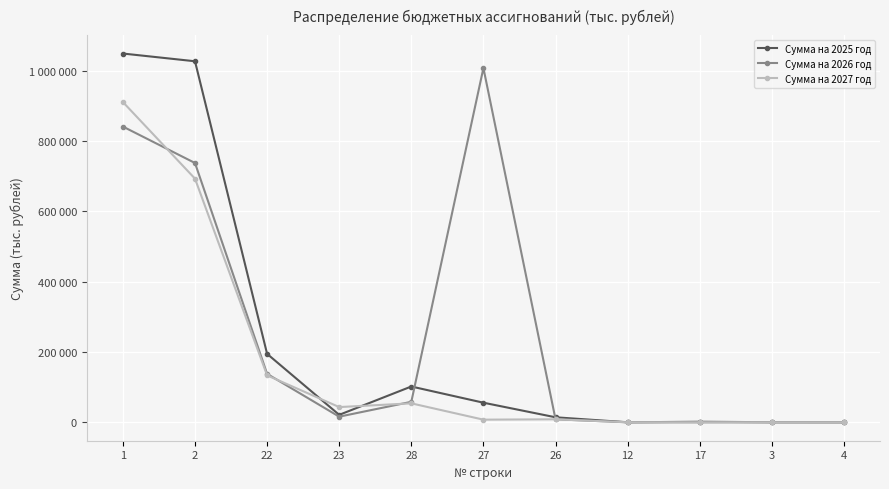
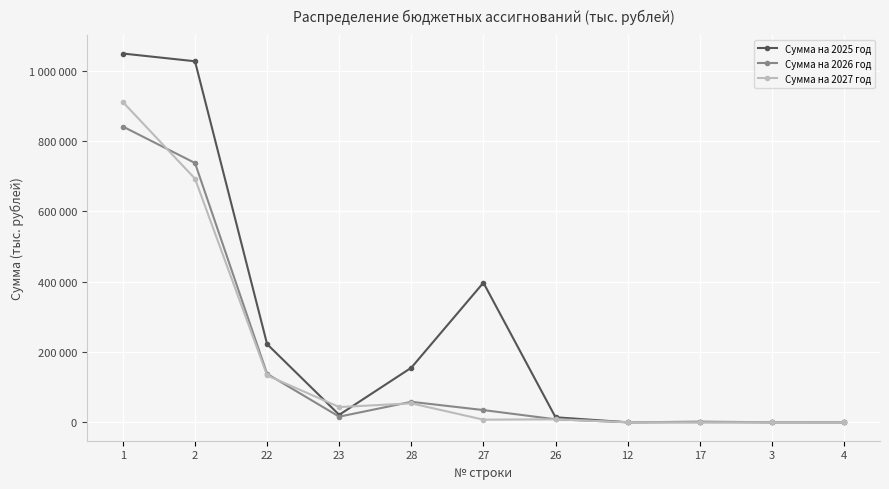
  {
    "Сумма на 2025 год": {
      "1": 1050000,
      "2": 1030000,
-     "22": 190000,
-     "28": 100000,
-     "27": 60000
+     "22": 220000,
+     "28": 160000,
+     "27": 400000
    },
    "Сумма на 2026 год": {
      "1": 840000,
      "2": 740000,
-     "27": 1010000
+     "27": 30000
    },
    "Сумма на 2027 год": {
      "1": 910000,
      "2": 690000,
      "23": 40000,
      "27": 10000
    }
  }
